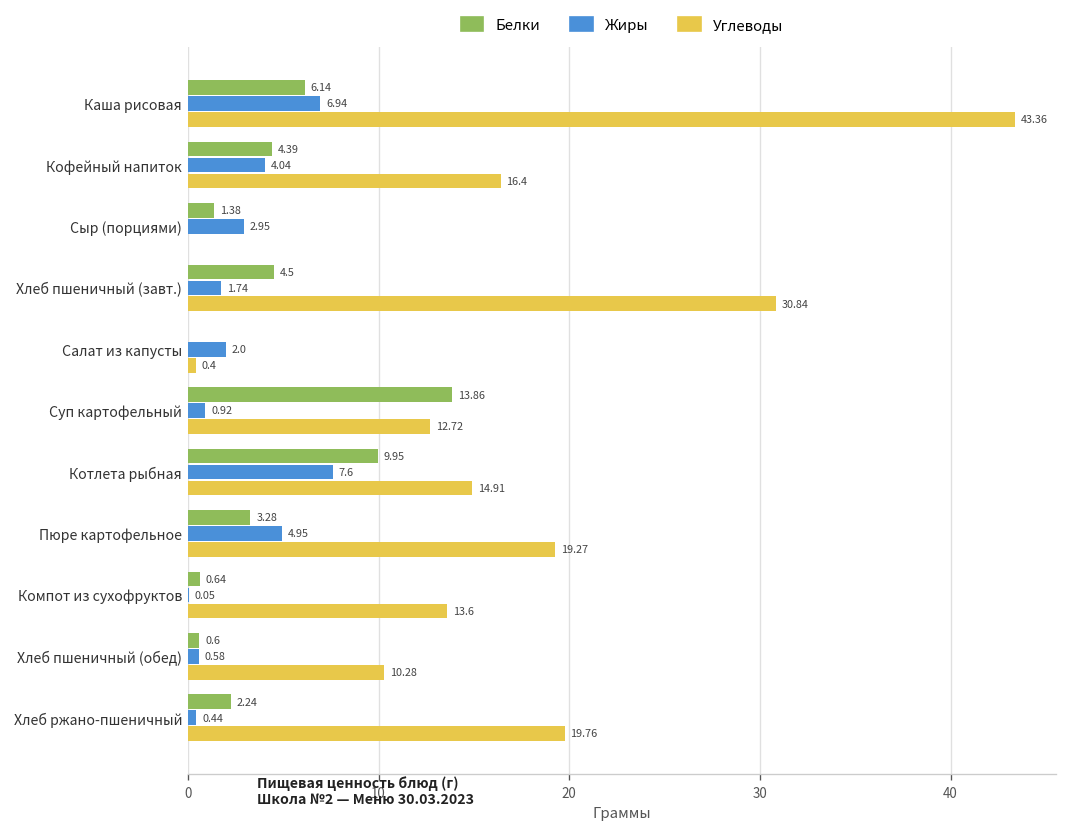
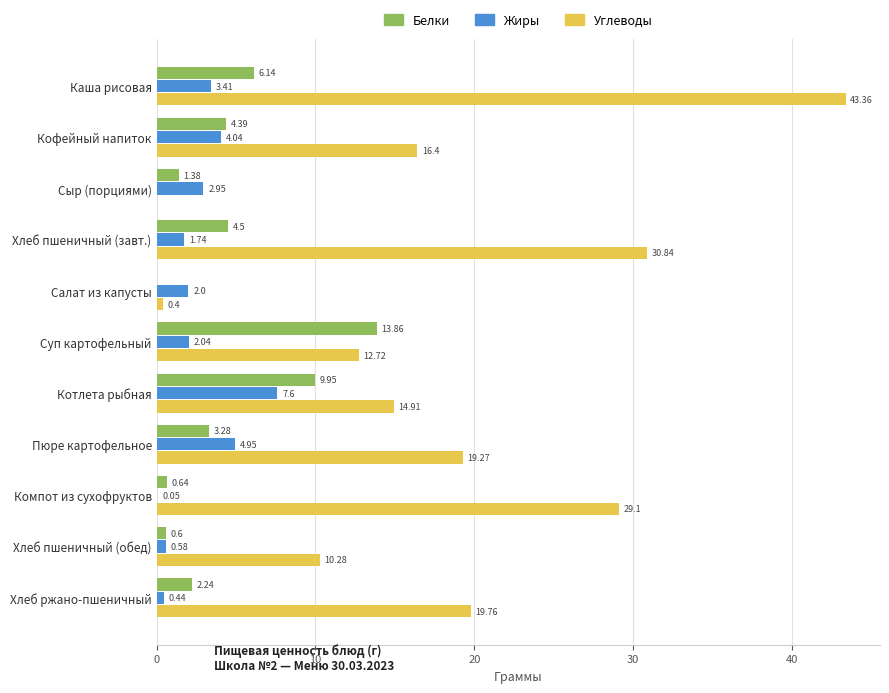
  {
    "Белки": {
      "Каша рисовая": 6.14,
      "Кофейный напиток": 4.39,
      "Сыр (порциями)": 1.38,
      "Хлеб пшеничный (завт.)": 4.5,
      "Суп картофельный": 13.86,
      "Котлета рыбная": 9.95,
      "Пюре картофельное": 3.28,
      "Компот из сухофруктов": 0.64,
      "Хлеб пшеничный (обед)": 0.6,
      "Хлеб ржано-пшеничный": 2.24
    },
    "Жиры": {
-     "Каша рисовая": 6.94,
+     "Каша рисовая": 3.41,
      "Кофейный напиток": 4.04,
      "Сыр (порциями)": 2.95,
      "Хлеб пшеничный (завт.)": 1.74,
      "Салат из капусты": 2.0,
-     "Суп картофельный": 0.92,
+     "Суп картофельный": 2.04,
      "Котлета рыбная": 7.6,
      "Пюре картофельное": 4.95,
      "Компот из сухофруктов": 0.05,
      "Хлеб пшеничный (обед)": 0.58,
      "Хлеб ржано-пшеничный": 0.44
    },
    "Углеводы": {
      "Каша рисовая": 43.36,
      "Кофейный напиток": 16.4,
      "Хлеб пшеничный (завт.)": 30.84,
      "Салат из капусты": 0.4,
      "Суп картофельный": 12.72,
      "Котлета рыбная": 14.91,
      "Пюре картофельное": 19.27,
-     "Компот из сухофруктов": 13.6,
+     "Компот из сухофруктов": 29.1,
      "Хлеб пшеничный (обед)": 10.28,
      "Хлеб ржано-пшеничный": 19.76
    }
  }
